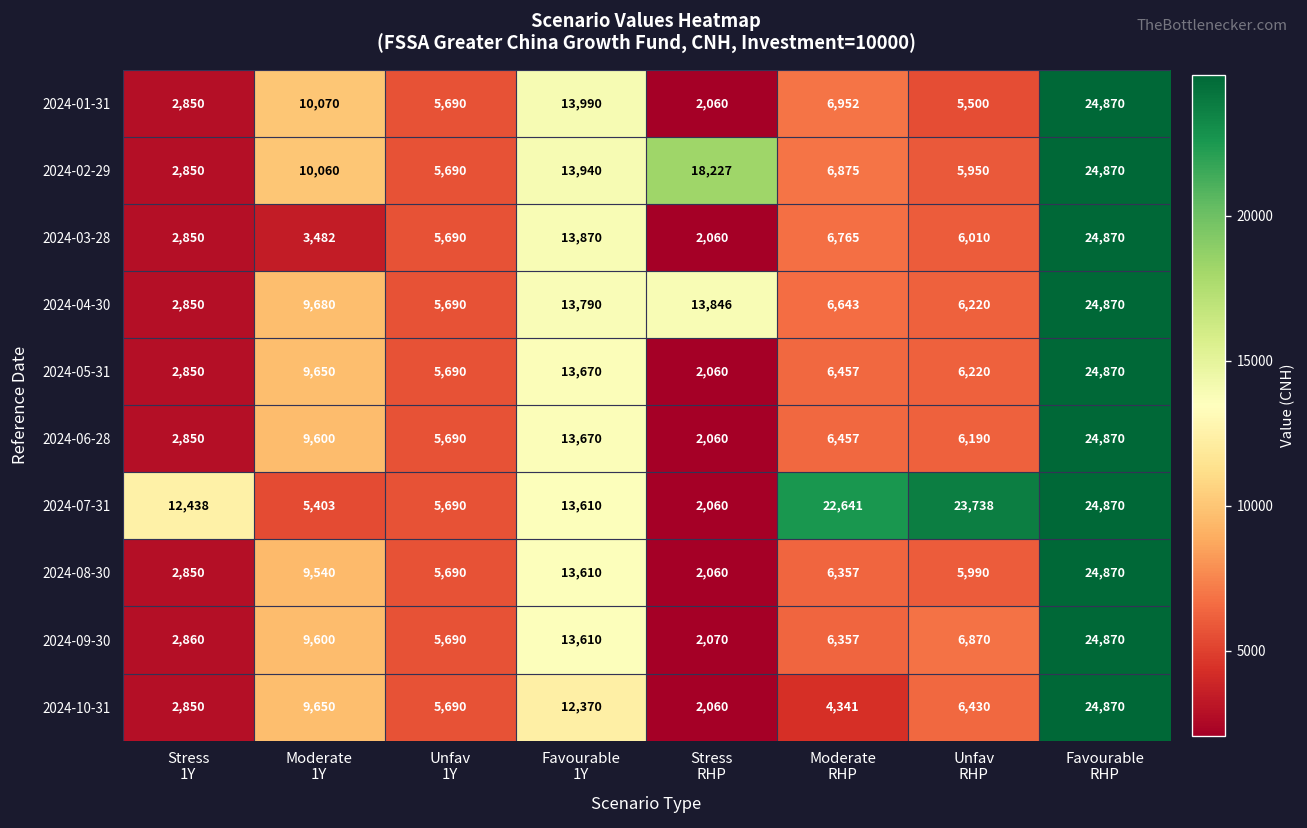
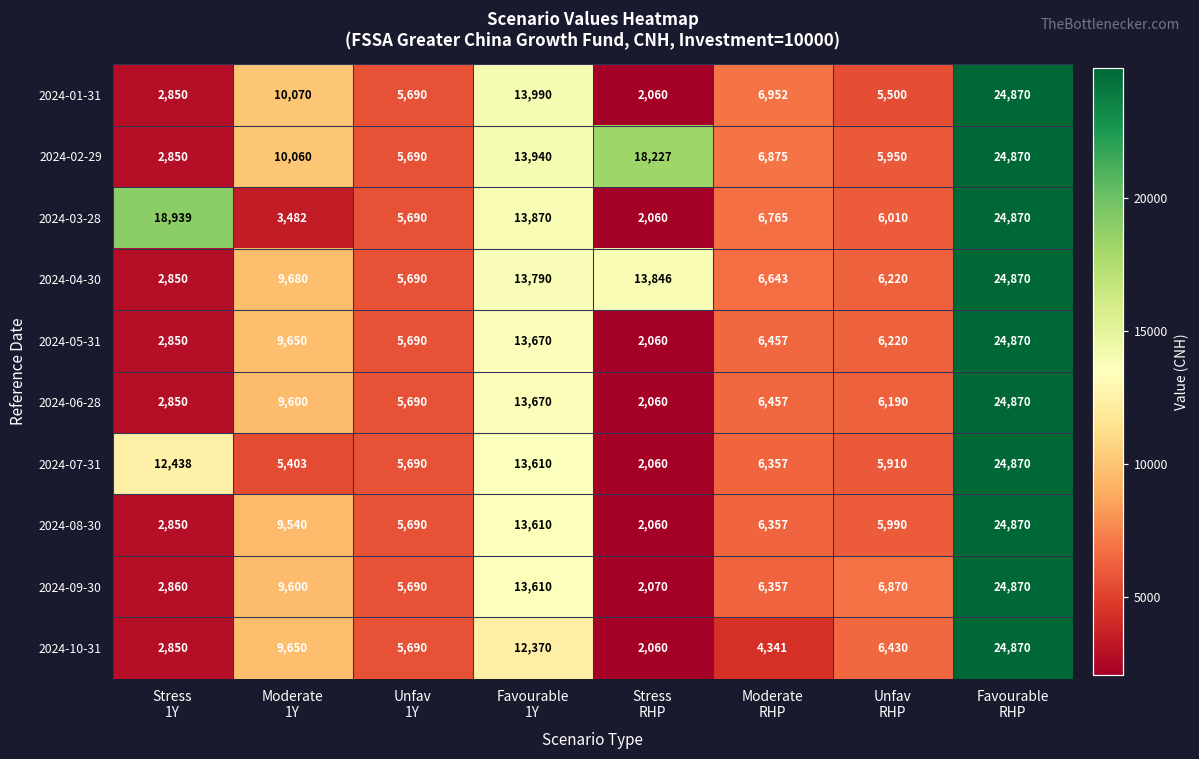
  {
    "2024-01-31": {
      "Stress 1Y": "2,850",
      "Moderate 1Y": "10,070",
      "Unfav 1Y": "5,690",
      "Favourable 1Y": "13,990",
      "Stress RHP": "2,060",
      "Moderate RHP": "6,952",
      "Unfav RHP": "5,500",
      "Favourable RHP": "24,870"
    },
    "2024-02-29": {
      "Stress 1Y": "2,850",
      "Moderate 1Y": "10,060",
      "Unfav 1Y": "5,690",
      "Favourable 1Y": "13,940",
      "Stress RHP": "18,227",
      "Moderate RHP": "6,875",
      "Unfav RHP": "5,950",
      "Favourable RHP": "24,870"
    },
    "2024-03-28": {
-     "Stress 1Y": "2,850",
+     "Stress 1Y": "18,939",
      "Moderate 1Y": "3,482",
      "Unfav 1Y": "5,690",
      "Favourable 1Y": "13,870",
      "Stress RHP": "2,060",
      "Moderate RHP": "6,765",
      "Unfav RHP": "6,010",
      "Favourable RHP": "24,870"
    },
    "2024-04-30": {
      "Stress 1Y": "2,850",
      "Moderate 1Y": "9,680",
      "Unfav 1Y": "5,690",
      "Favourable 1Y": "13,790",
      "Stress RHP": "13,846",
      "Moderate RHP": "6,643",
      "Unfav RHP": "6,220",
      "Favourable RHP": "24,870"
    },
    "2024-05-31": {
      "Stress 1Y": "2,850",
      "Moderate 1Y": "9,650",
      "Unfav 1Y": "5,690",
      "Favourable 1Y": "13,670",
      "Stress RHP": "2,060",
      "Moderate RHP": "6,457",
      "Unfav RHP": "6,220",
      "Favourable RHP": "24,870"
    },
    "2024-06-28": {
      "Stress 1Y": "2,850",
      "Moderate 1Y": "9,600",
      "Unfav 1Y": "5,690",
      "Favourable 1Y": "13,670",
      "Stress RHP": "2,060",
      "Moderate RHP": "6,457",
      "Unfav RHP": "6,190",
      "Favourable RHP": "24,870"
    },
    "2024-07-31": {
      "Stress 1Y": "12,438",
      "Moderate 1Y": "5,403",
      "Unfav 1Y": "5,690",
      "Favourable 1Y": "13,610",
      "Stress RHP": "2,060",
-     "Moderate RHP": "22,641",
-     "Unfav RHP": "23,738",
+     "Moderate RHP": "6,357",
+     "Unfav RHP": "5,910",
      "Favourable RHP": "24,870"
    },
    "2024-08-30": {
      "Stress 1Y": "2,850",
      "Moderate 1Y": "9,540",
      "Unfav 1Y": "5,690",
      "Favourable 1Y": "13,610",
      "Stress RHP": "2,060",
      "Moderate RHP": "6,357",
      "Unfav RHP": "5,990",
      "Favourable RHP": "24,870"
    },
    "2024-09-30": {
      "Stress 1Y": "2,860",
      "Moderate 1Y": "9,600",
      "Unfav 1Y": "5,690",
      "Favourable 1Y": "13,610",
      "Stress RHP": "2,070",
      "Moderate RHP": "6,357",
      "Unfav RHP": "6,870",
      "Favourable RHP": "24,870"
    },
    "2024-10-31": {
      "Stress 1Y": "2,850",
      "Moderate 1Y": "9,650",
      "Unfav 1Y": "5,690",
      "Favourable 1Y": "12,370",
      "Stress RHP": "2,060",
      "Moderate RHP": "4,341",
      "Unfav RHP": "6,430",
      "Favourable RHP": "24,870"
    }
  }
